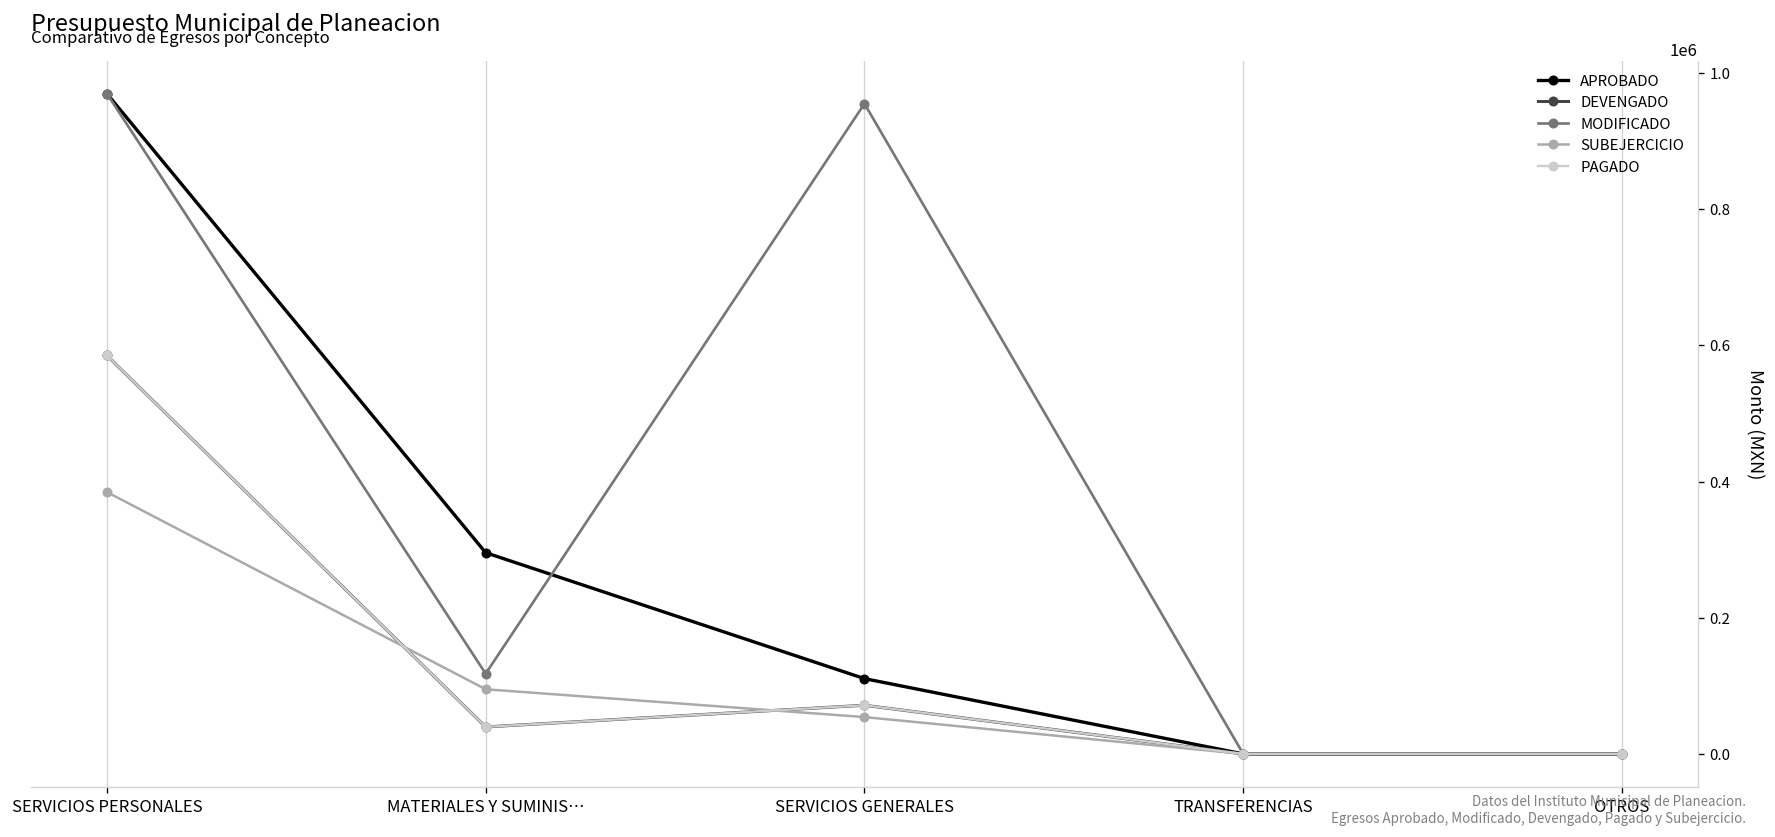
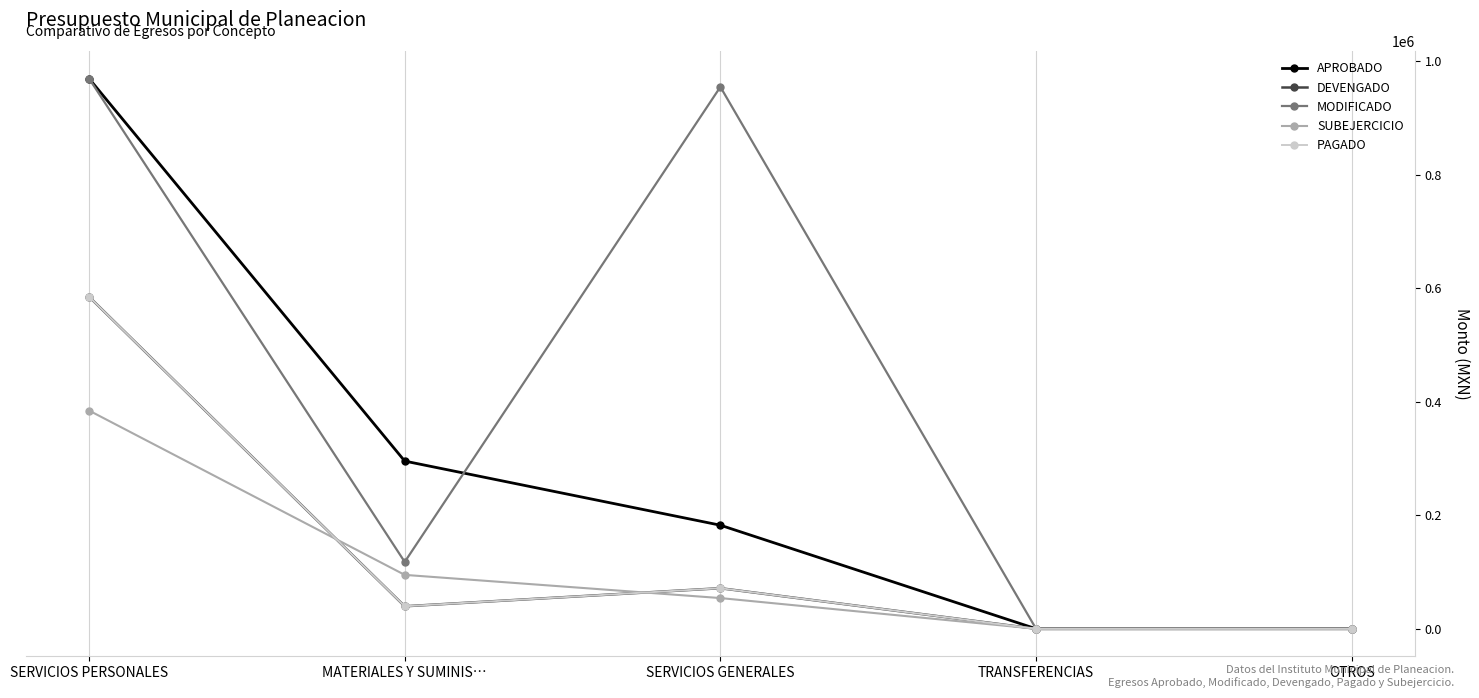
  {
    "APROBADO": {
      "MATERIALES Y SUMINIS…": 300000,
-     "SERVICIOS GENERALES": 110000
+     "SERVICIOS GENERALES": 180000
    },
    "MODIFICADO": {
      "MATERIALES Y SUMINIS…": 120000,
      "SERVICIOS GENERALES": 950000
    }
  }
